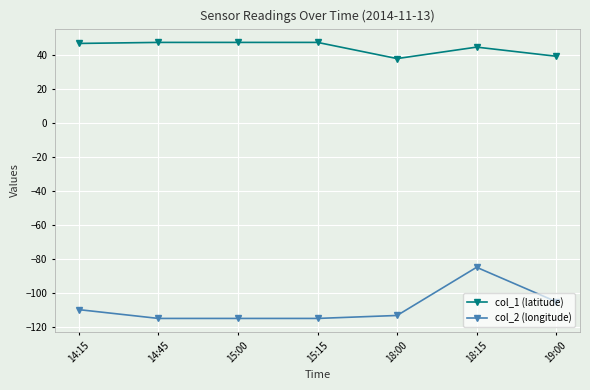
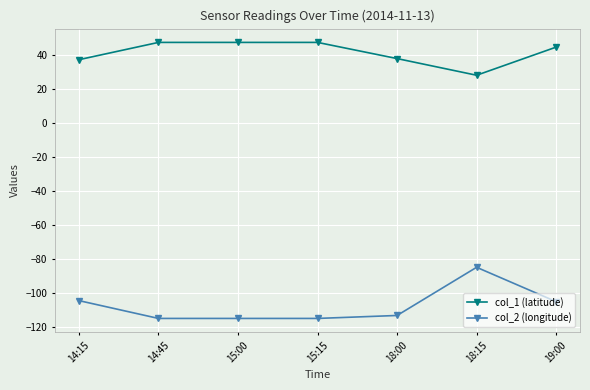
  {
    "col_1 (latitude)": {
-     "14:15": 47,
+     "14:15": 37,
      "14:45": 47,
      "15:00": 47,
      "15:15": 47,
      "18:00": 38,
-     "18:15": 45,
-     "19:00": 39
+     "18:15": 28,
+     "19:00": 45
    },
    "col_2 (longitude)": {
-     "14:15": -110,
+     "14:15": -105,
      "14:45": -115,
      "15:00": -115,
      "15:15": -115,
      "18:00": -113,
      "18:15": -85
    }
  }
